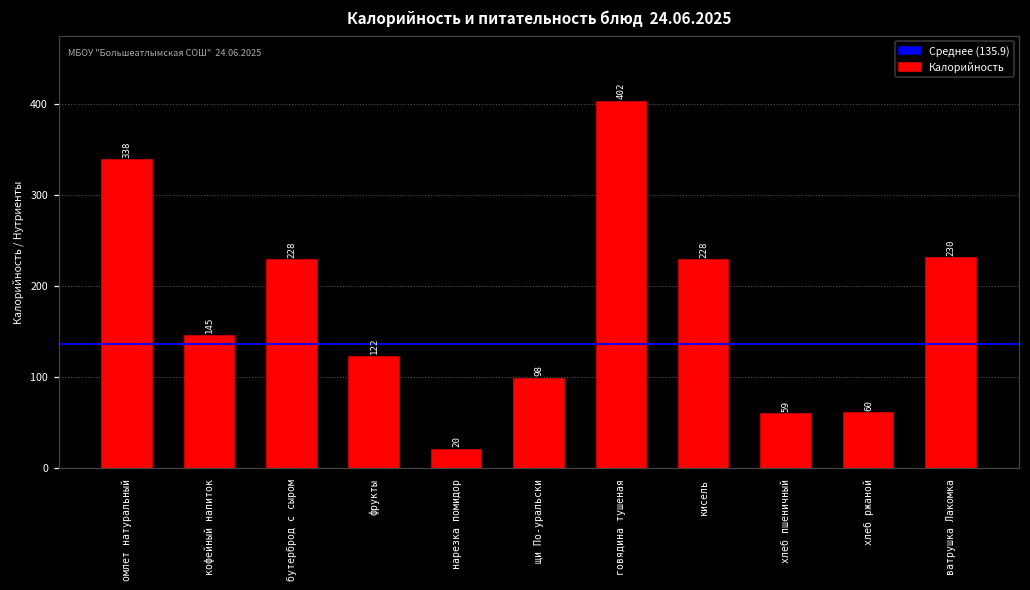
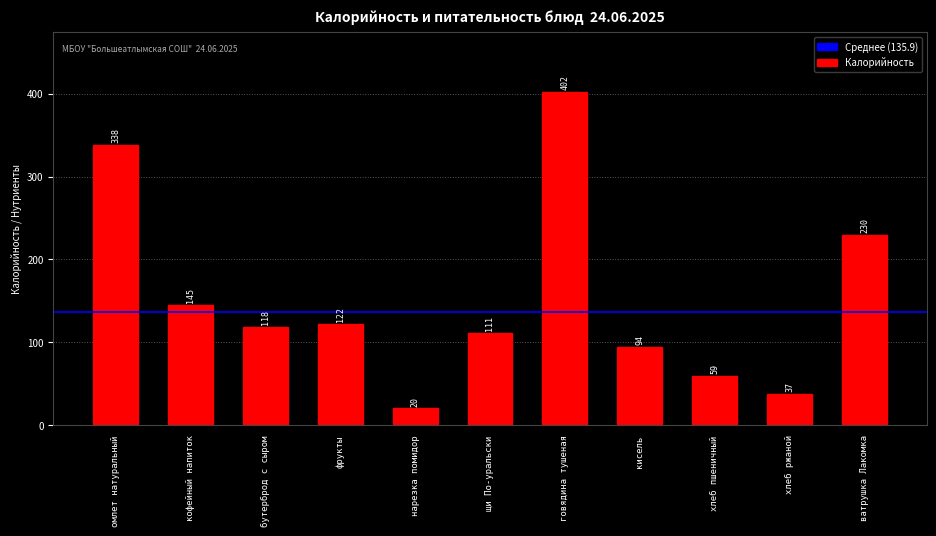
  {
    "омлет натуральный": 338,
    "кофейный напиток": 145,
-   "бутерброд с сыром": 228,
+   "бутерброд с сыром": 118,
    "фрукты": 122,
    "нарезка помидор": 20,
-   "щи По-уральски": 98,
+   "щи По-уральски": 111,
    "говядина тушеная": 402,
-   "кисель": 228,
+   "кисель": 94,
    "хлеб пшеничный": 59,
-   "хлеб ржаной": 60,
+   "хлеб ржаной": 37,
    "ватрушка Лакомка": 230
  }
